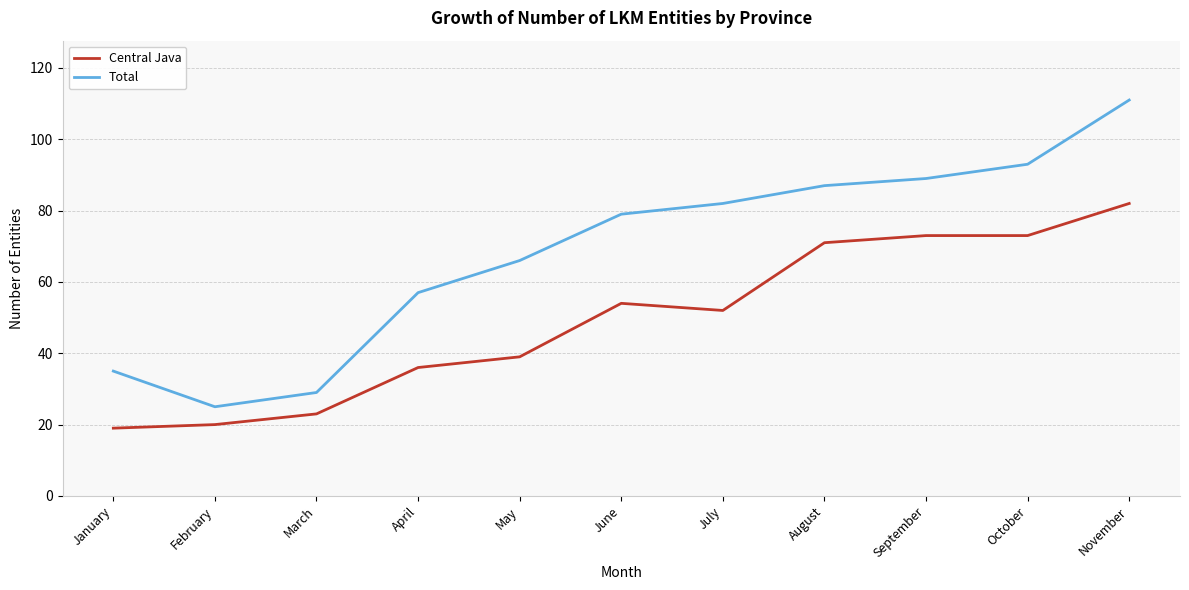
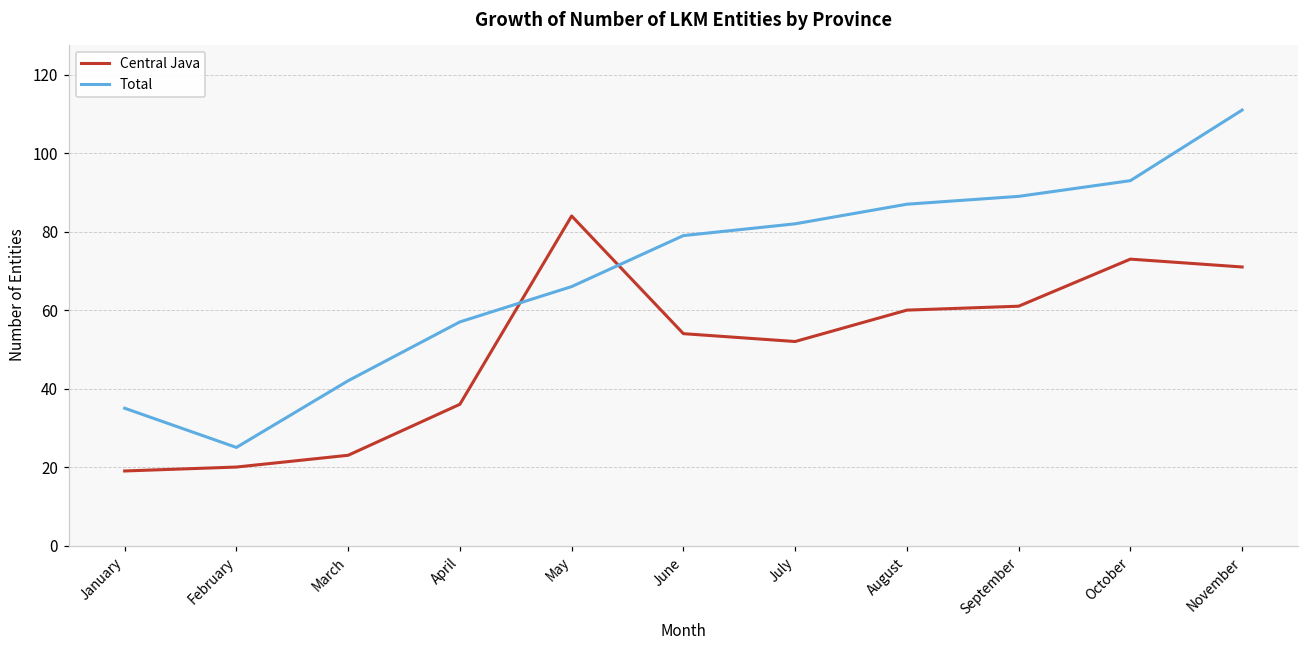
  {
    "Central Java": {
      "January": 19,
      "February": 20,
      "March": 23,
      "April": 36,
-     "May": 39,
+     "May": 84,
      "June": 54,
      "July": 52,
-     "August": 71,
-     "September": 73,
+     "August": 60,
+     "September": 61,
      "October": 73,
-     "November": 82
+     "November": 71
    },
    "Total": {
      "January": 35,
      "February": 25,
-     "March": 29,
+     "March": 42,
      "April": 57,
      "May": 66,
      "June": 79,
      "July": 82,
      "August": 87,
      "September": 89,
      "October": 93,
      "November": 111
    }
  }
